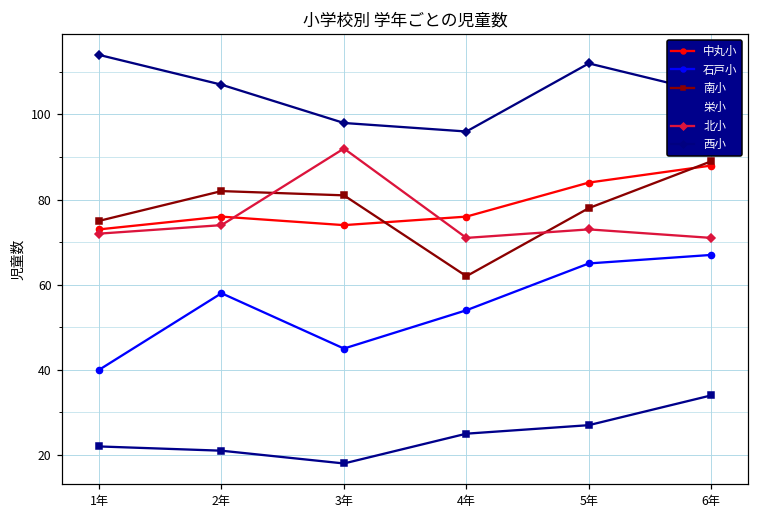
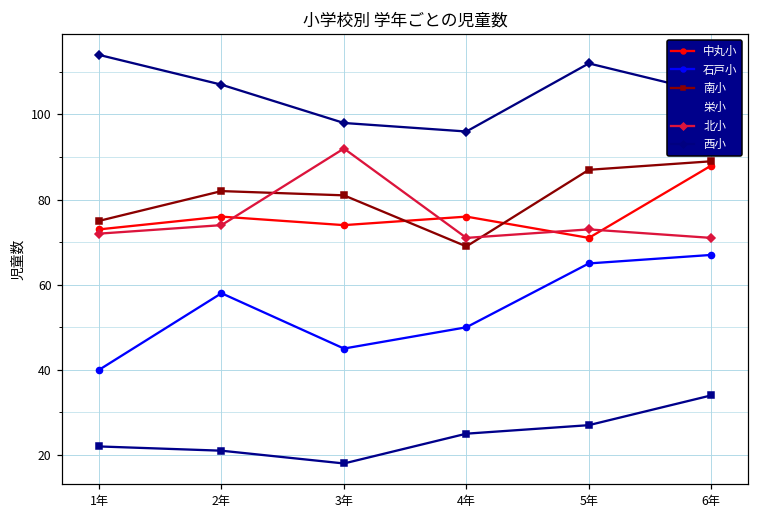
  {
    "中丸小": {
      "1年": 73,
      "2年": 76,
      "3年": 74,
      "4年": 76,
-     "5年": 84,
+     "5年": 71,
      "6年": 88
    },
    "石戸小": {
      "1年": 40,
      "2年": 58,
      "3年": 45,
-     "4年": 54,
+     "4年": 50,
      "5年": 65,
      "6年": 67
    },
    "南小": {
      "1年": 75,
      "2年": 82,
      "3年": 81,
-     "4年": 62,
-     "5年": 78,
+     "4年": 69,
+     "5年": 87,
      "6年": 89
    },
    "北小": {
      "1年": 72,
      "2年": 74,
      "3年": 92,
      "4年": 71,
      "5年": 73,
      "6年": 71
    }
  }
